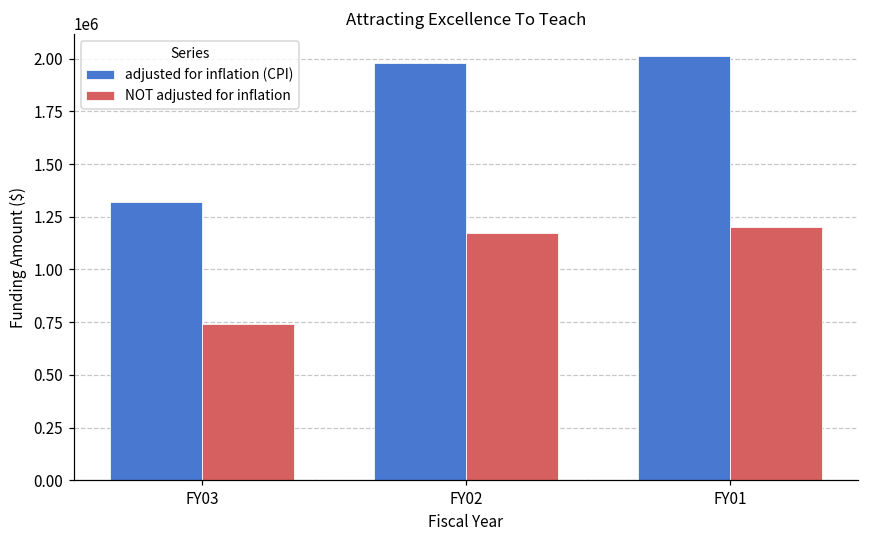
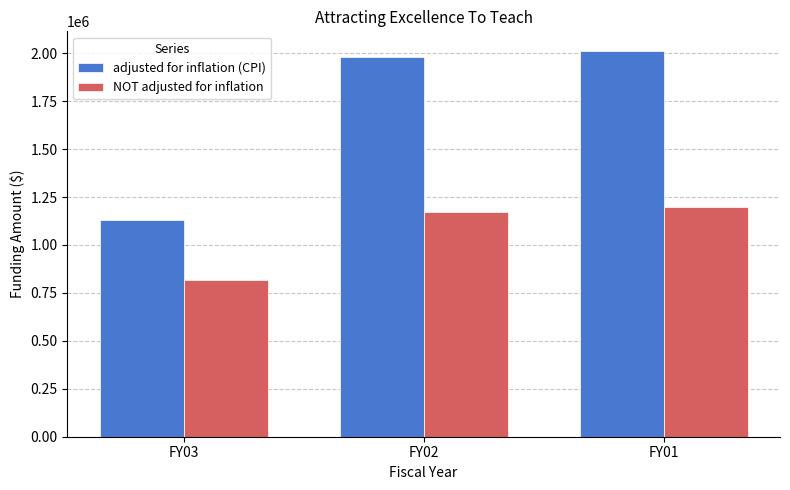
  {
    "adjusted for inflation (CPI)": {
-     "FY03": 1320000,
+     "FY03": 1130000,
      "FY02": 1980000,
      "FY01": 2010000
    },
    "NOT adjusted for inflation": {
-     "FY03": 740000,
+     "FY03": 820000,
      "FY02": 1170000,
      "FY01": 1200000
    }
  }
